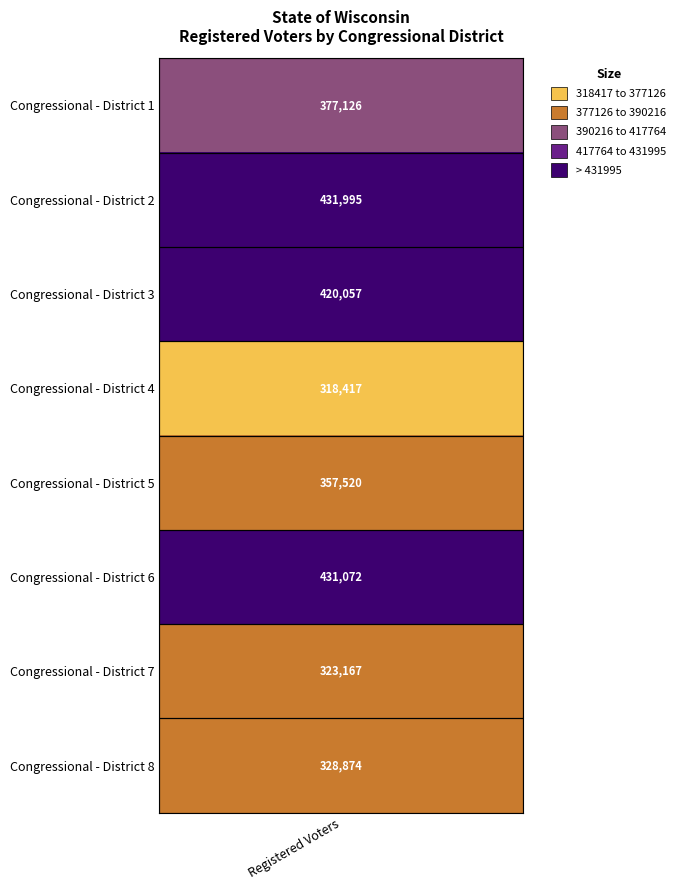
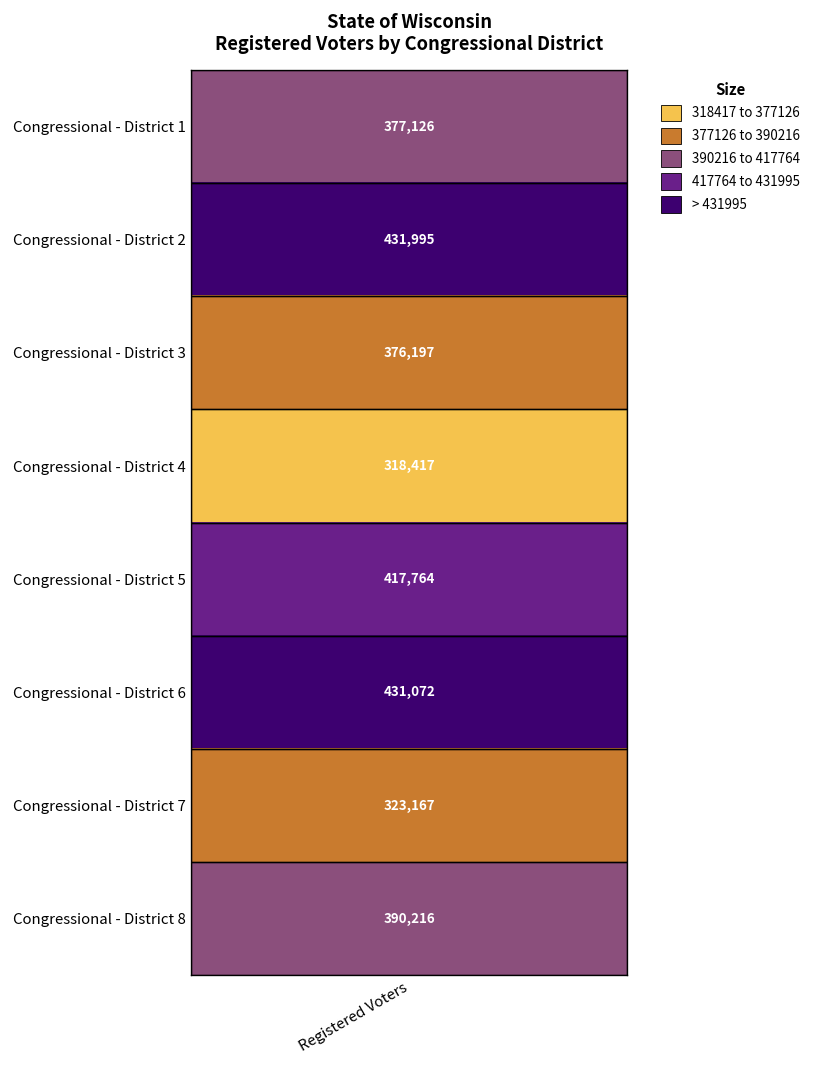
  {
    "Congressional - District 1": {
      "Registered Voters": "377,126"
    },
    "Congressional - District 2": {
      "Registered Voters": "431,995"
    },
    "Congressional - District 3": {
-     "Registered Voters": "420,057"
+     "Registered Voters": "376,197"
    },
    "Congressional - District 4": {
      "Registered Voters": "318,417"
    },
    "Congressional - District 5": {
-     "Registered Voters": "357,520"
+     "Registered Voters": "417,764"
    },
    "Congressional - District 6": {
      "Registered Voters": "431,072"
    },
    "Congressional - District 7": {
      "Registered Voters": "323,167"
    },
    "Congressional - District 8": {
-     "Registered Voters": "328,874"
+     "Registered Voters": "390,216"
    }
  }
